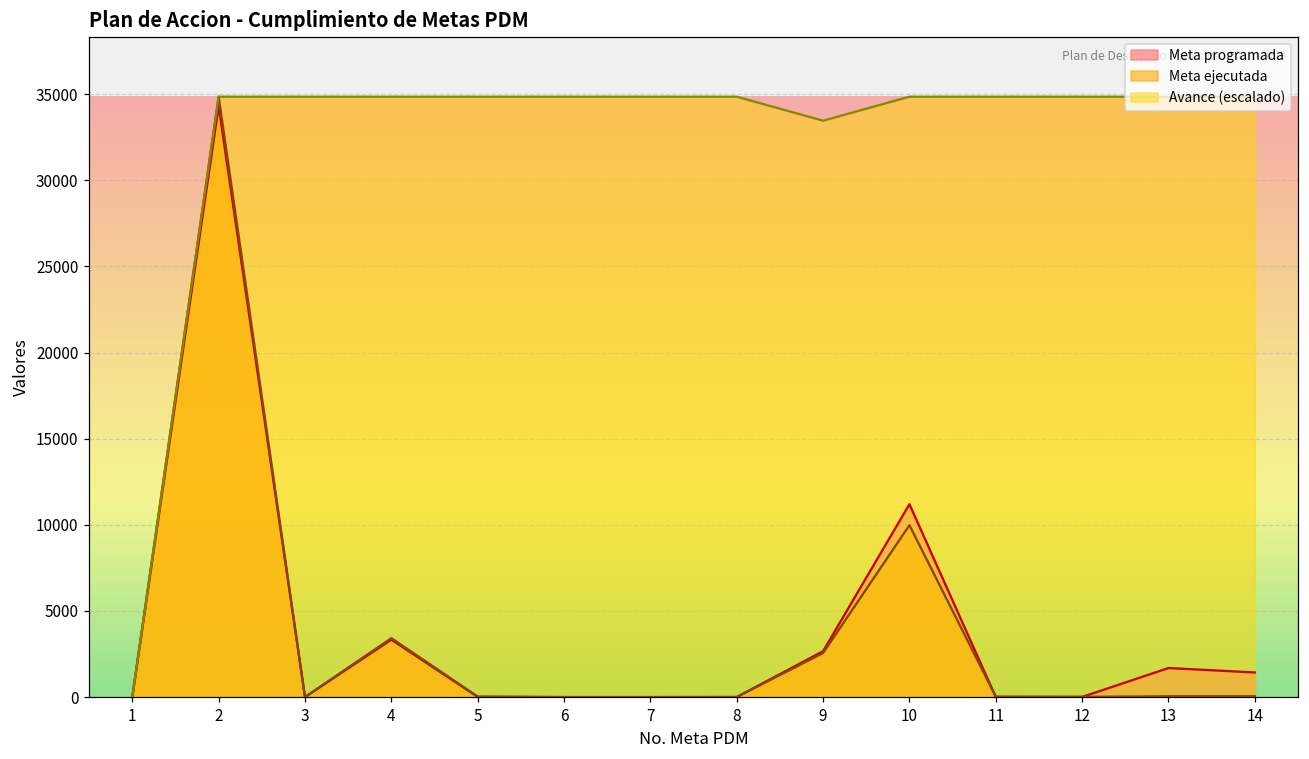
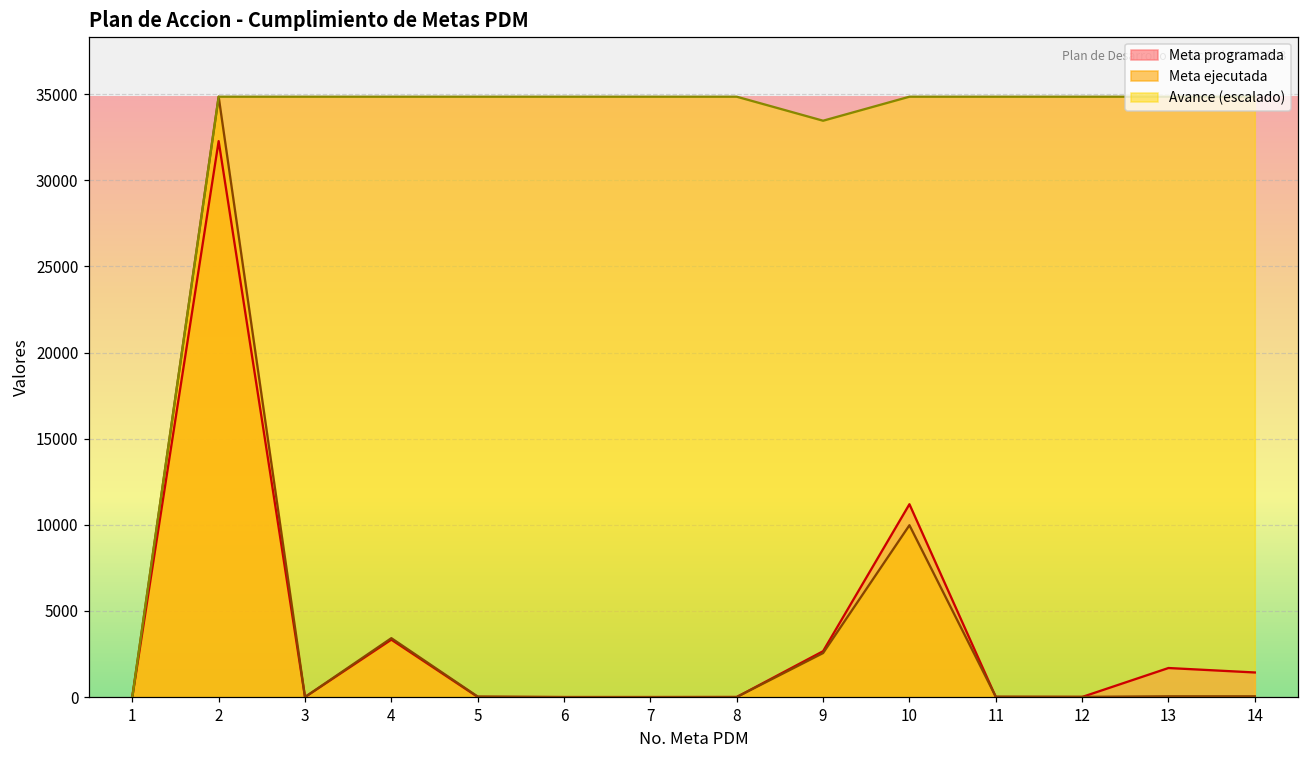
  {
    "Meta programada": {
-     "2": 34300,
+     "2": 32300,
      "10": 11200,
      "13": 1700,
      "14": 1400
    }
  }
